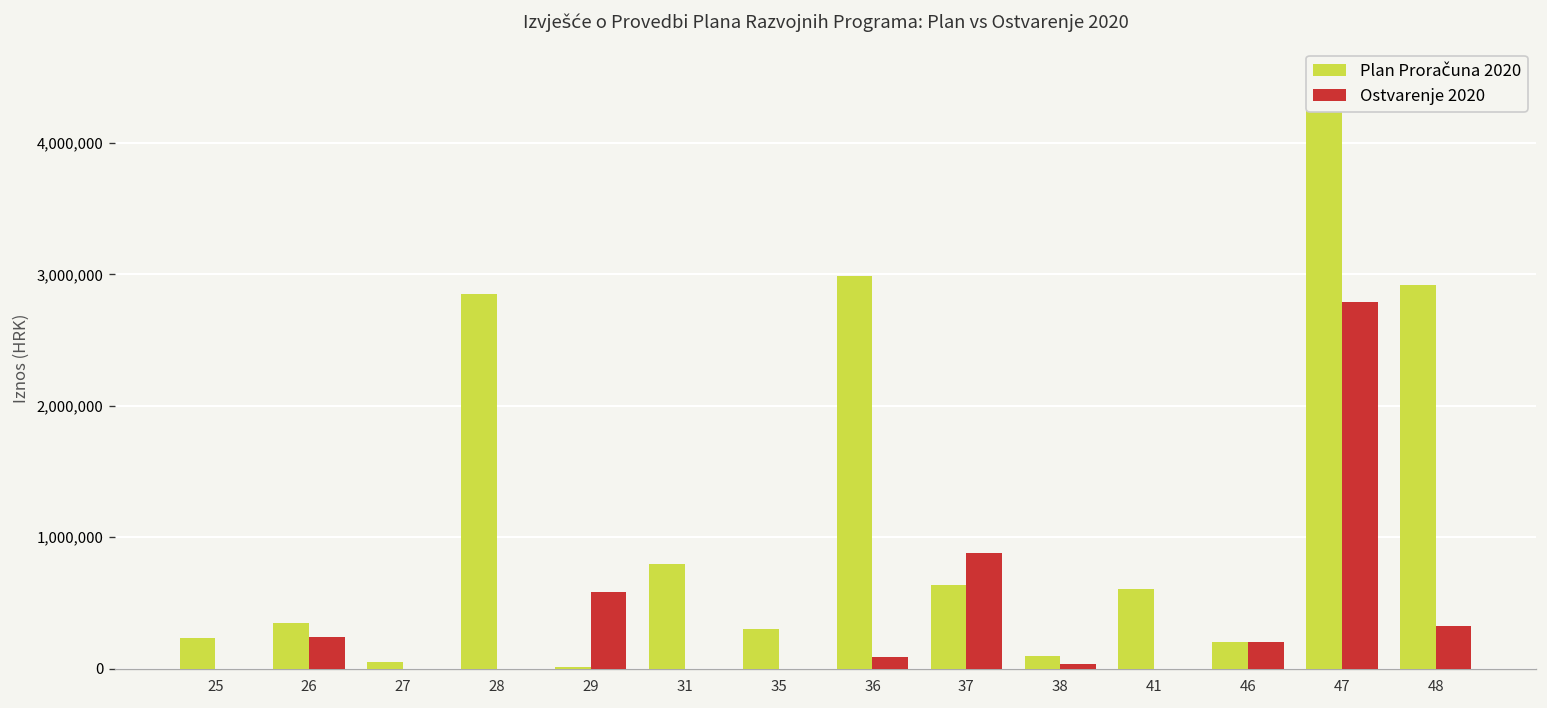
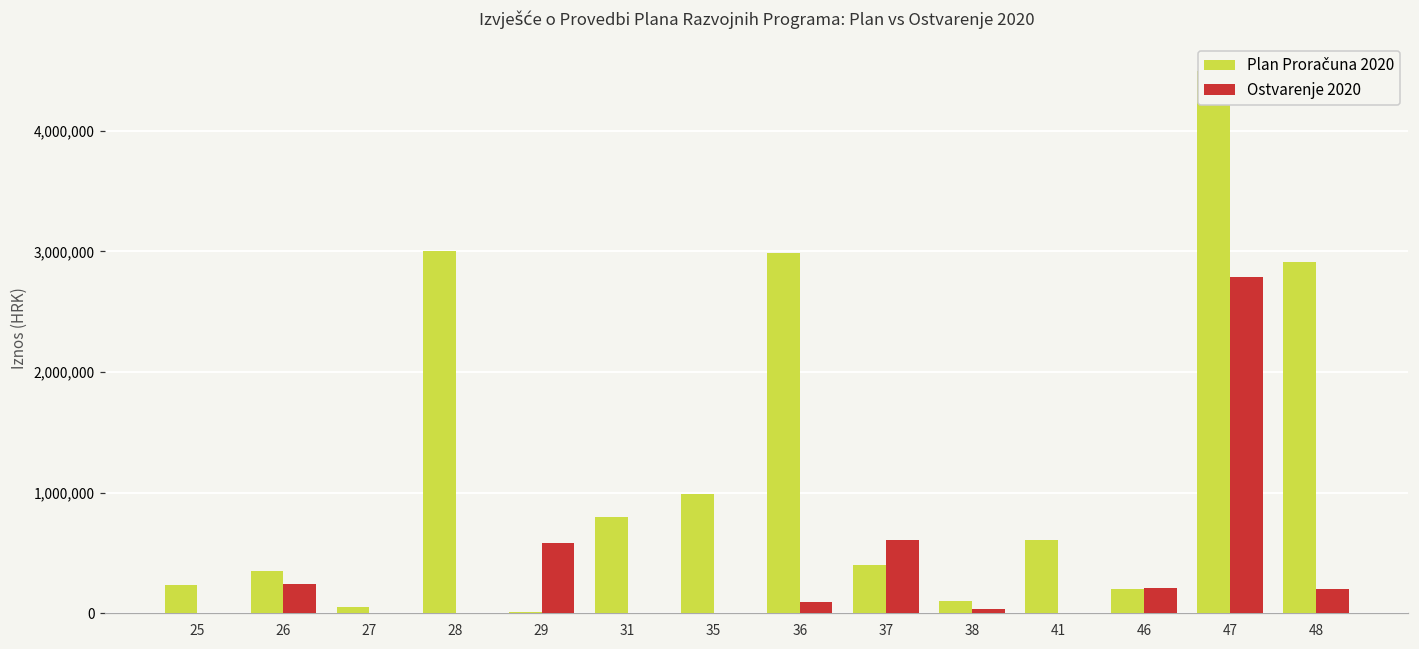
  {
    "Plan Proračuna 2020": {
      "25": "230,000",
      "26": "350,000",
      "27": "50,000",
-     "28": "2,850,000",
+     "28": "3,000,000",
      "31": "800,000",
-     "35": "300,000",
+     "35": "990,000",
      "36": "2,990,000",
-     "37": "640,000",
+     "37": "400,000",
      "38": "100,000",
      "41": "610,000",
      "46": "200,000",
      "48": "2,920,000"
    },
    "Ostvarenje 2020": {
      "25": "0",
      "26": "240,000",
      "27": "0",
      "28": "0",
      "29": "580,000",
      "31": "0",
      "35": "0",
      "36": "90,000",
-     "37": "880,000",
+     "37": "610,000",
      "38": "30,000",
      "41": "0",
      "46": "200,000",
      "47": "2,790,000",
-     "48": "330,000"
+     "48": "200,000"
    }
  }
